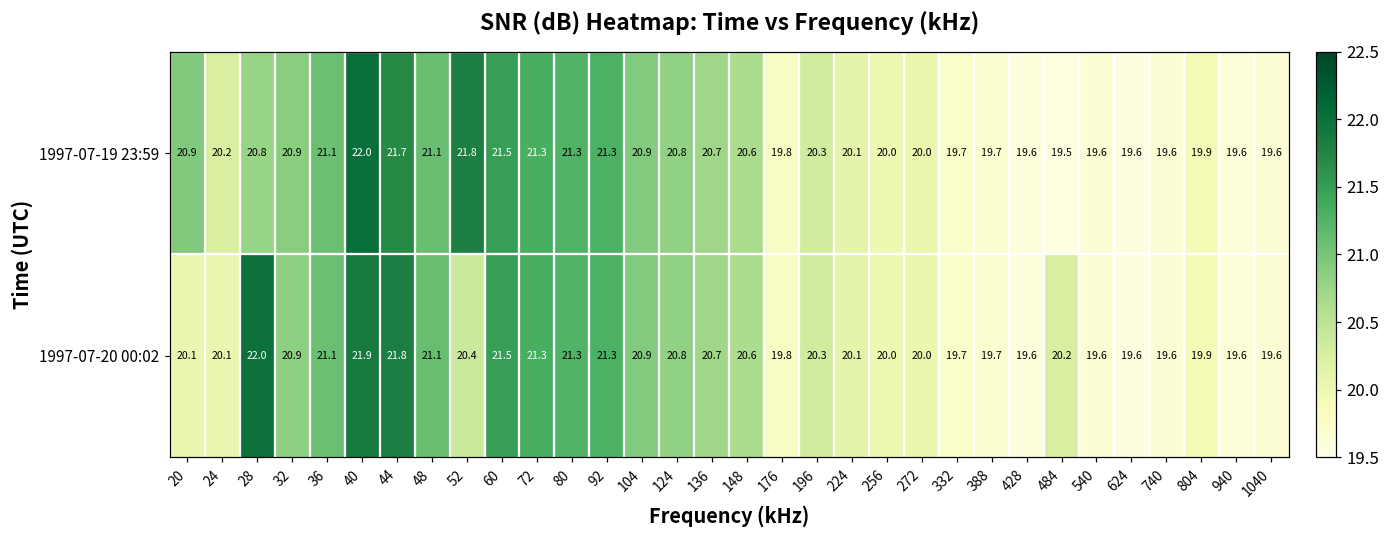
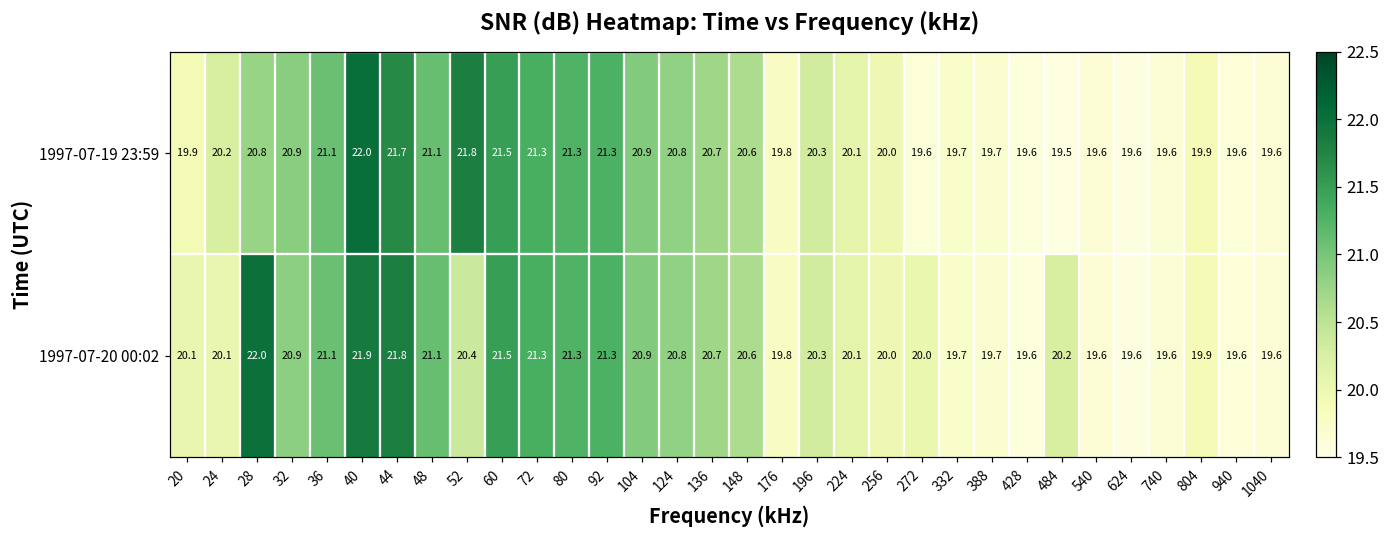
  {
    "1997-07-19 23:59": {
-     "20": 20.9,
+     "20": 19.9,
      "24": 20.2,
      "28": 20.8,
      "32": 20.9,
      "36": 21.1,
      "40": 22.0,
      "44": 21.7,
      "48": 21.1,
      "52": 21.8,
      "60": 21.5,
      "72": 21.3,
      "80": 21.3,
      "92": 21.3,
      "104": 20.9,
      "124": 20.8,
      "136": 20.7,
      "148": 20.6,
      "176": 19.8,
      "196": 20.3,
      "224": 20.1,
      "256": 20.0,
-     "272": 20.0,
+     "272": 19.6,
      "332": 19.7,
      "388": 19.7,
      "428": 19.6,
      "484": 19.5,
      "540": 19.6,
      "624": 19.6,
      "740": 19.6,
      "804": 19.9,
      "940": 19.6,
      "1040": 19.6
    },
    "1997-07-20 00:02": {
      "20": 20.1,
      "24": 20.1,
      "28": 22.0,
      "32": 20.9,
      "36": 21.1,
      "40": 21.9,
      "44": 21.8,
      "48": 21.1,
      "52": 20.4,
      "60": 21.5,
      "72": 21.3,
      "80": 21.3,
      "92": 21.3,
      "104": 20.9,
      "124": 20.8,
      "136": 20.7,
      "148": 20.6,
      "176": 19.8,
      "196": 20.3,
      "224": 20.1,
      "256": 20.0,
      "272": 20.0,
      "332": 19.7,
      "388": 19.7,
      "428": 19.6,
      "484": 20.2,
      "540": 19.6,
      "624": 19.6,
      "740": 19.6,
      "804": 19.9,
      "940": 19.6,
      "1040": 19.6
    }
  }
